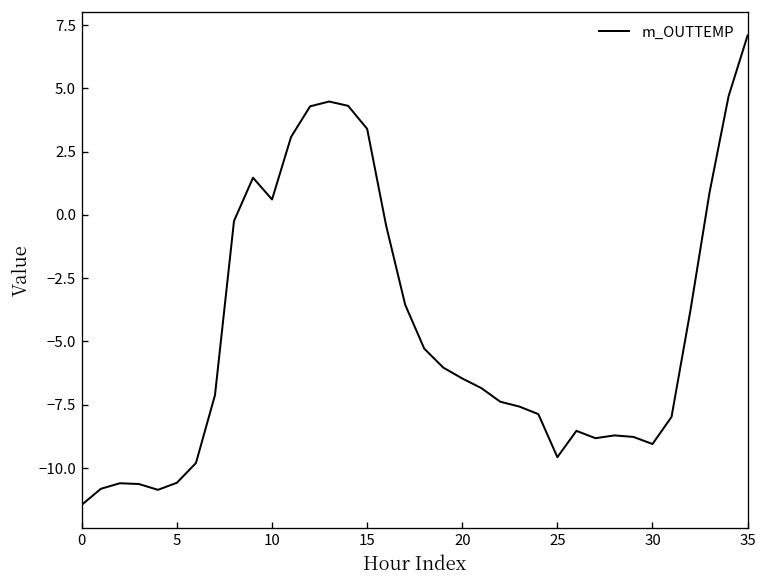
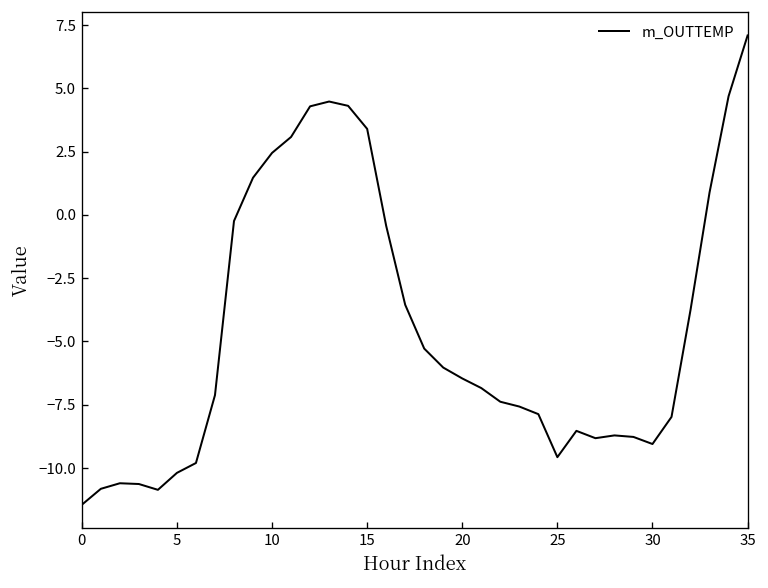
  {
    "0": -11.5,
-   "5": -10.6,
-   "10": 0.6,
+   "5": -10.2,
+   "10": 2.5,
    "15": 3.4,
    "20": -6.5,
    "25": -9.6,
    "30": -9.1,
    "35": 7.1
  }
